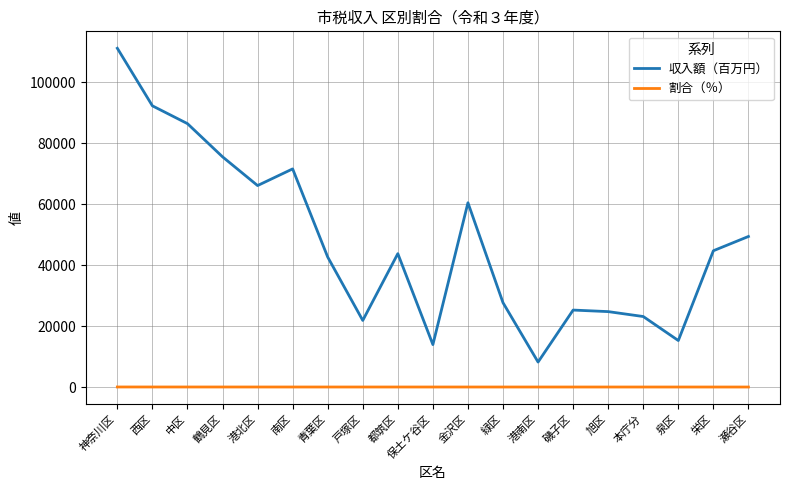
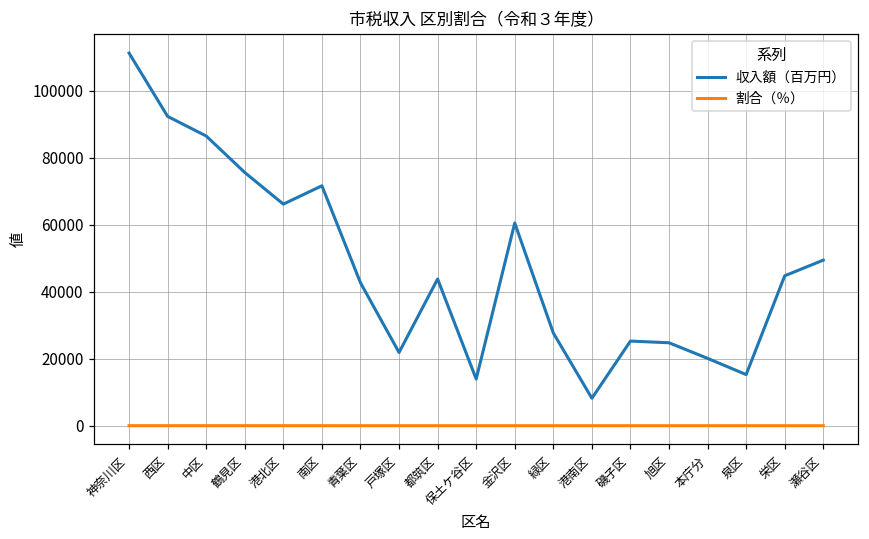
  {
    "収入額（百万円）": {
      "神奈川区": 111000,
      "西区": 92000,
      "中区": 86000,
      "鶴見区": 76000,
      "港北区": 66000,
      "南区": 72000,
      "青葉区": 43000,
      "戸塚区": 22000,
      "都筑区": 44000,
      "保土ケ谷区": 14000,
      "金沢区": 60000,
      "緑区": 28000,
      "港南区": 8000,
      "磯子区": 25000,
      "旭区": 25000,
-     "本庁分": 23000,
+     "本庁分": 20000,
      "泉区": 15000,
      "栄区": 45000,
      "瀬谷区": 49000
    },
    "割合（％）": {
      "神奈川区": 0,
      "西区": 0,
      "中区": 0,
      "鶴見区": 0,
      "港北区": 0,
      "南区": 0,
      "青葉区": 0,
      "戸塚区": 0,
      "都筑区": 0,
      "保土ケ谷区": 0,
      "金沢区": 0,
      "緑区": 0,
      "港南区": 0,
      "磯子区": 0,
      "旭区": 0,
      "本庁分": 0,
      "泉区": 0,
      "栄区": 0,
      "瀬谷区": 0
    }
  }
